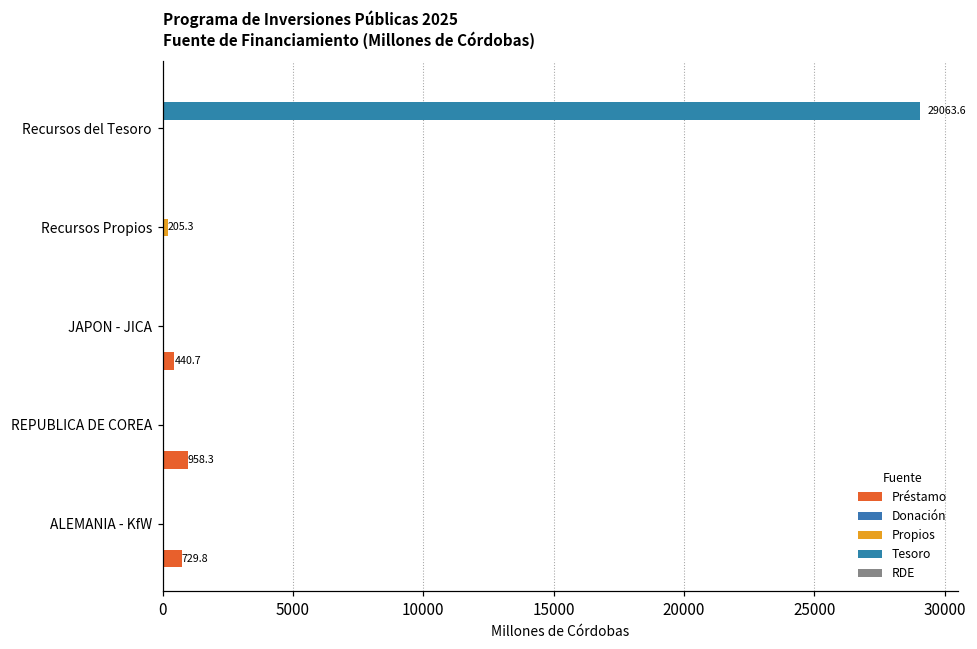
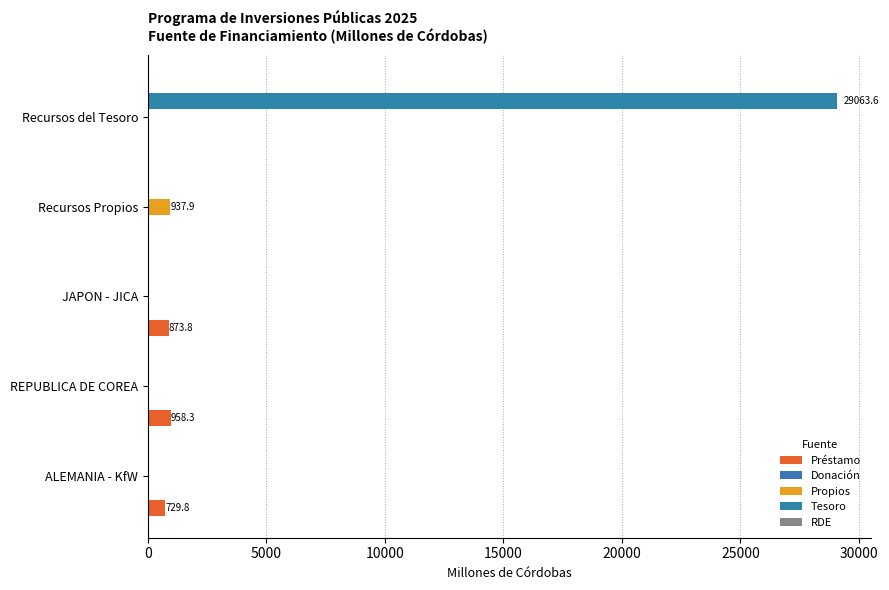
  {
    "Préstamo": {
-     "JAPON - JICA": 440.7,
+     "JAPON - JICA": 873.8,
      "REPUBLICA DE COREA": 958.3,
      "ALEMANIA - KfW": 729.8
    },
    "Propios": {
-     "Recursos Propios": 205.3
+     "Recursos Propios": 937.9
    },
    "RDE": {
      "Recursos del Tesoro": 0,
      "Recursos Propios": 0,
      "JAPON - JICA": 0,
      "REPUBLICA DE COREA": 0,
      "ALEMANIA - KfW": 0
    }
  }
